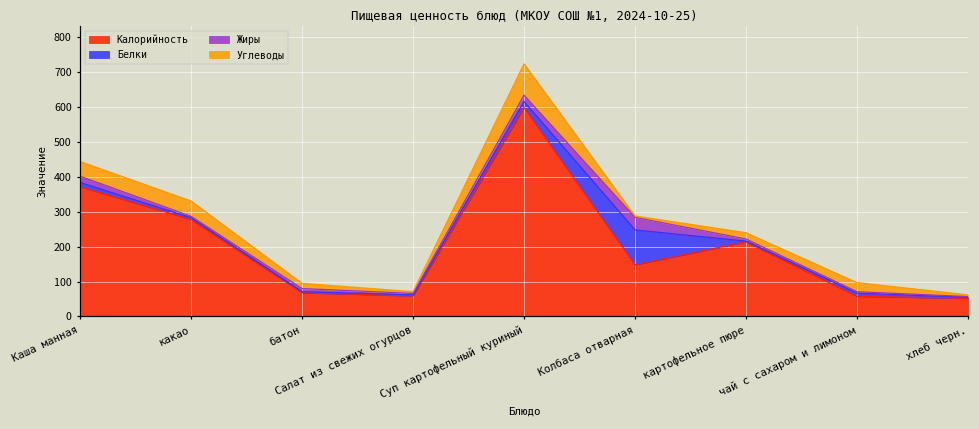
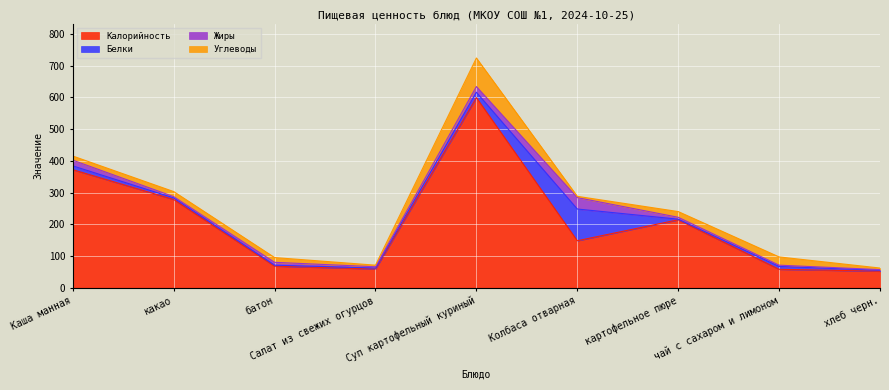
  {
    "Калорийность": {
      "Каша манная": 370,
      "Суп картофельный куриный": 600,
      "Колбаса отварная": 150,
      "чай с сахаром и лимоном": 60
    },
    "Белки": {
      "Каша манная": 10,
      "Суп картофельный куриный": 20,
      "Колбаса отварная": 100
    },
    "Жиры": {
      "Каша манная": 20,
      "батон": 10,
      "Суп картофельный куриный": 20
    },
    "Углеводы": {
-     "Каша манная": 40,
-     "какао": 40,
+     "Каша манная": 10,
+     "какао": 20,
      "батон": 20,
      "Суп картофельный куриный": 90,
      "картофельное пюре": 20,
      "чай с сахаром и лимоном": 30
    }
  }
